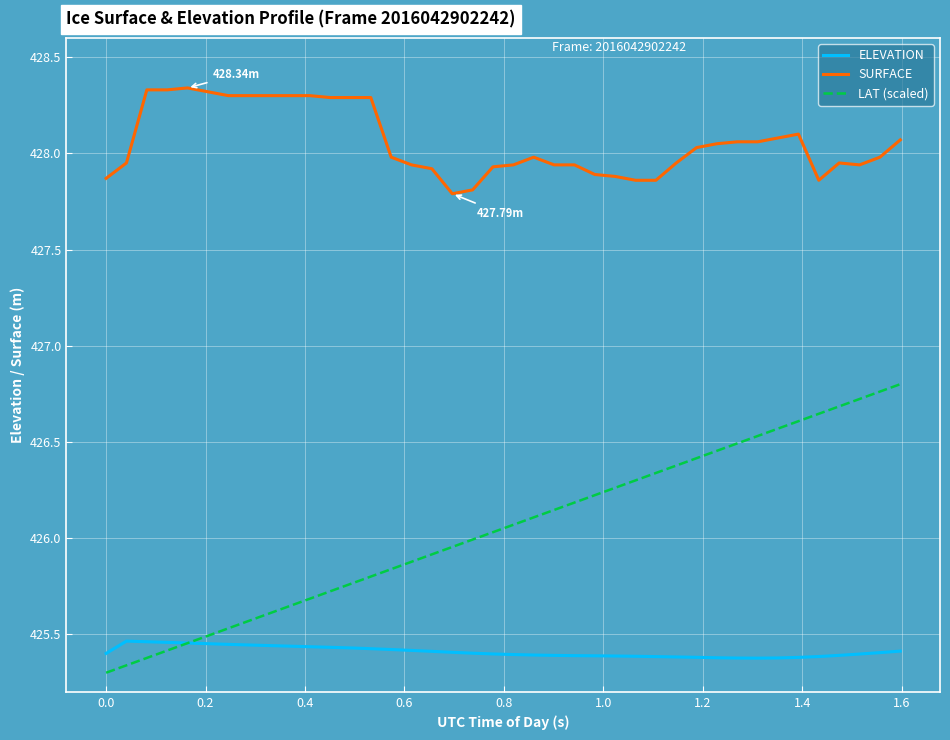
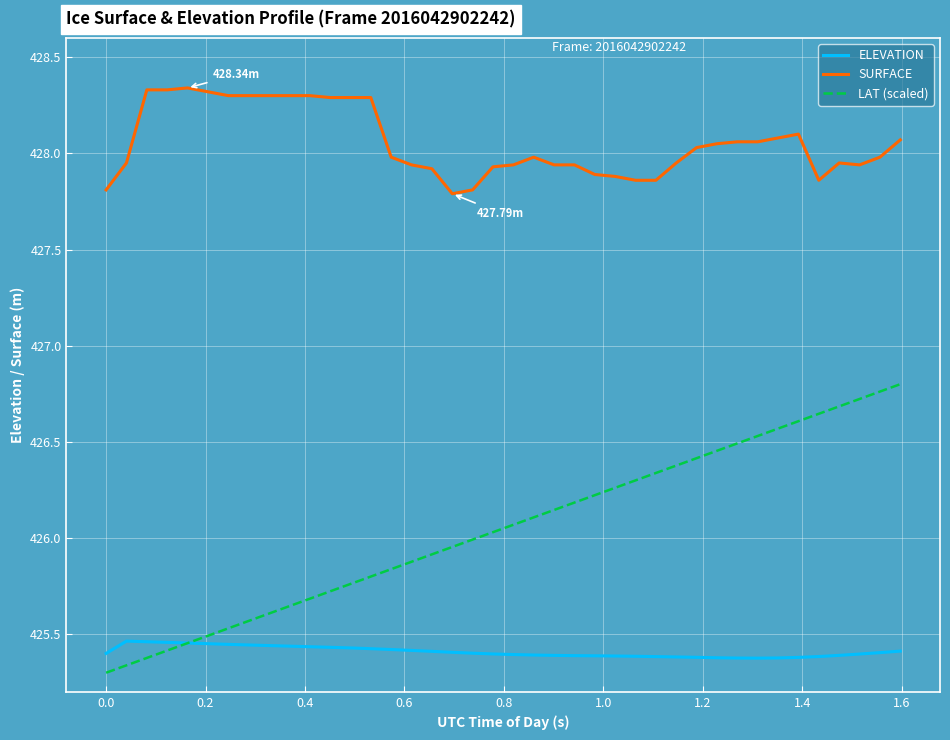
  {
    "ELEVATION": {
      "0.0": 425.40
    },
    "SURFACE": {
-     "0.0": 427.87
+     "0.0": 427.81
    },
    "LAT (scaled)": {
      "0.0": 425.30
    }
  }
